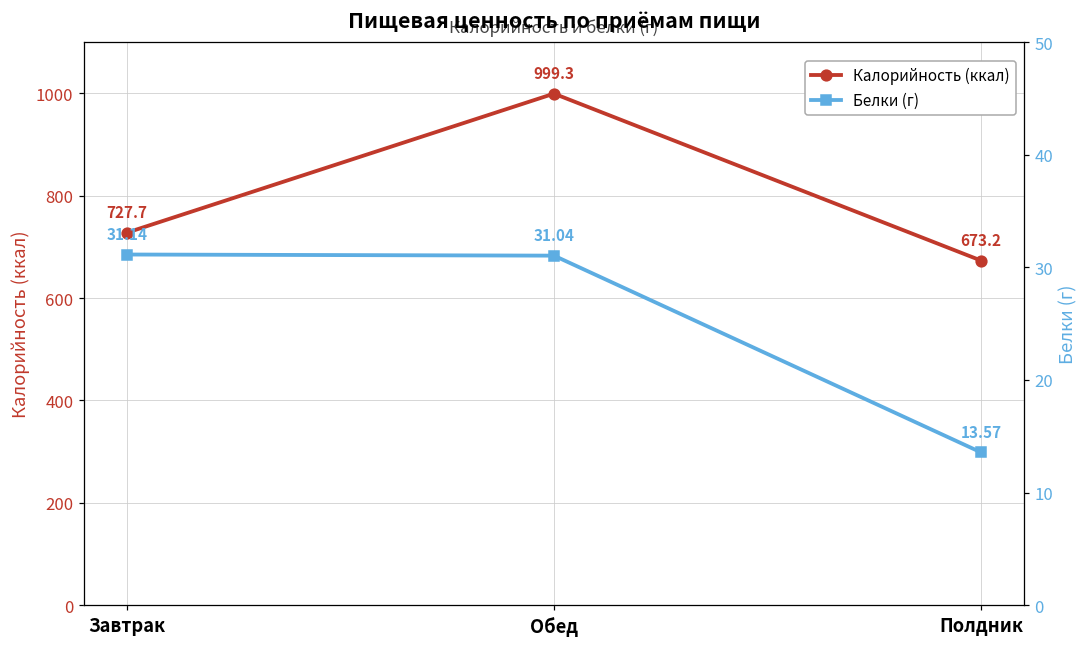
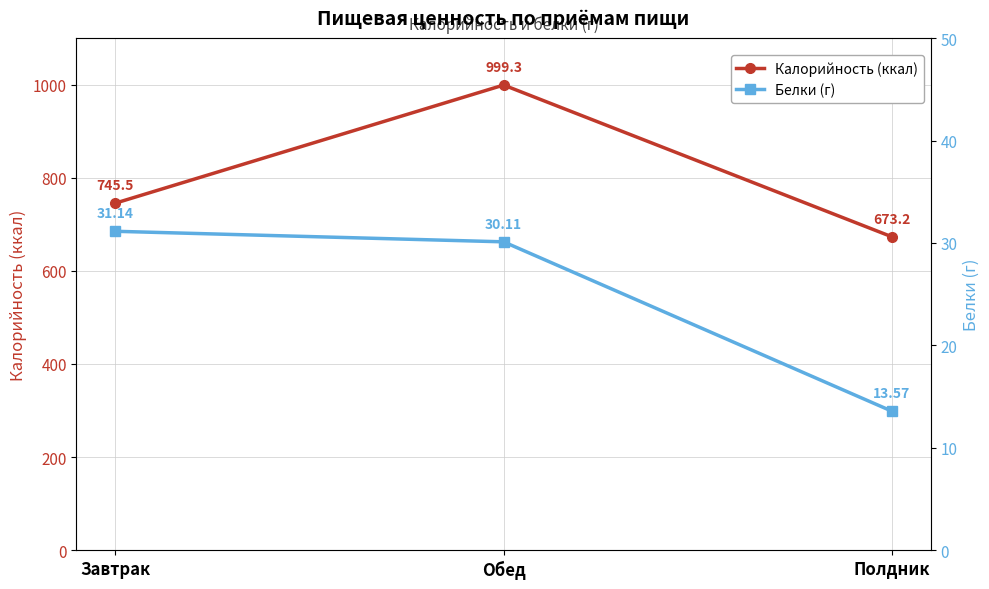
  {
    "Калорийность (ккал)": {
-     "Завтрак": 727.7,
+     "Завтрак": 745.5,
      "Обед": 999.3,
      "Полдник": 673.2
    },
    "Белки (г)": {
-     "Обед": 31.04,
+     "Обед": 30.11,
      "Полдник": 13.57
    }
  }
